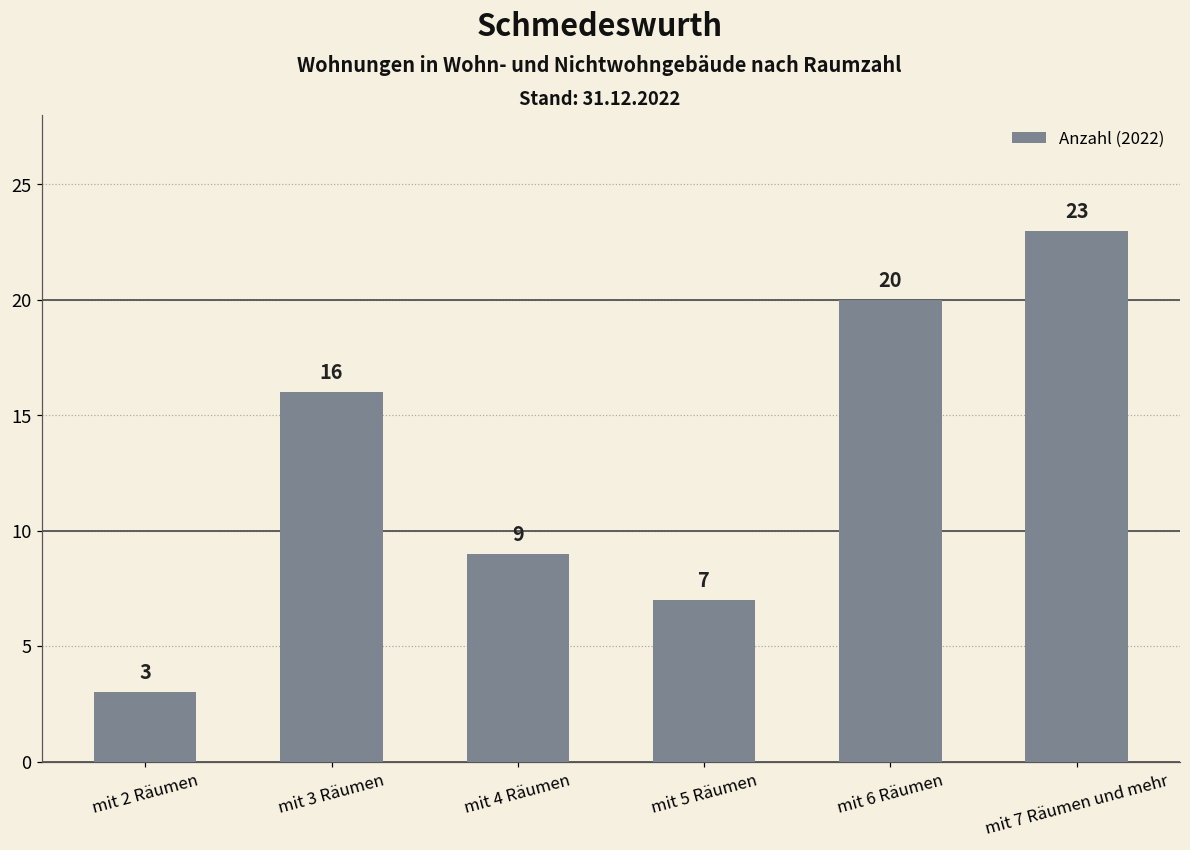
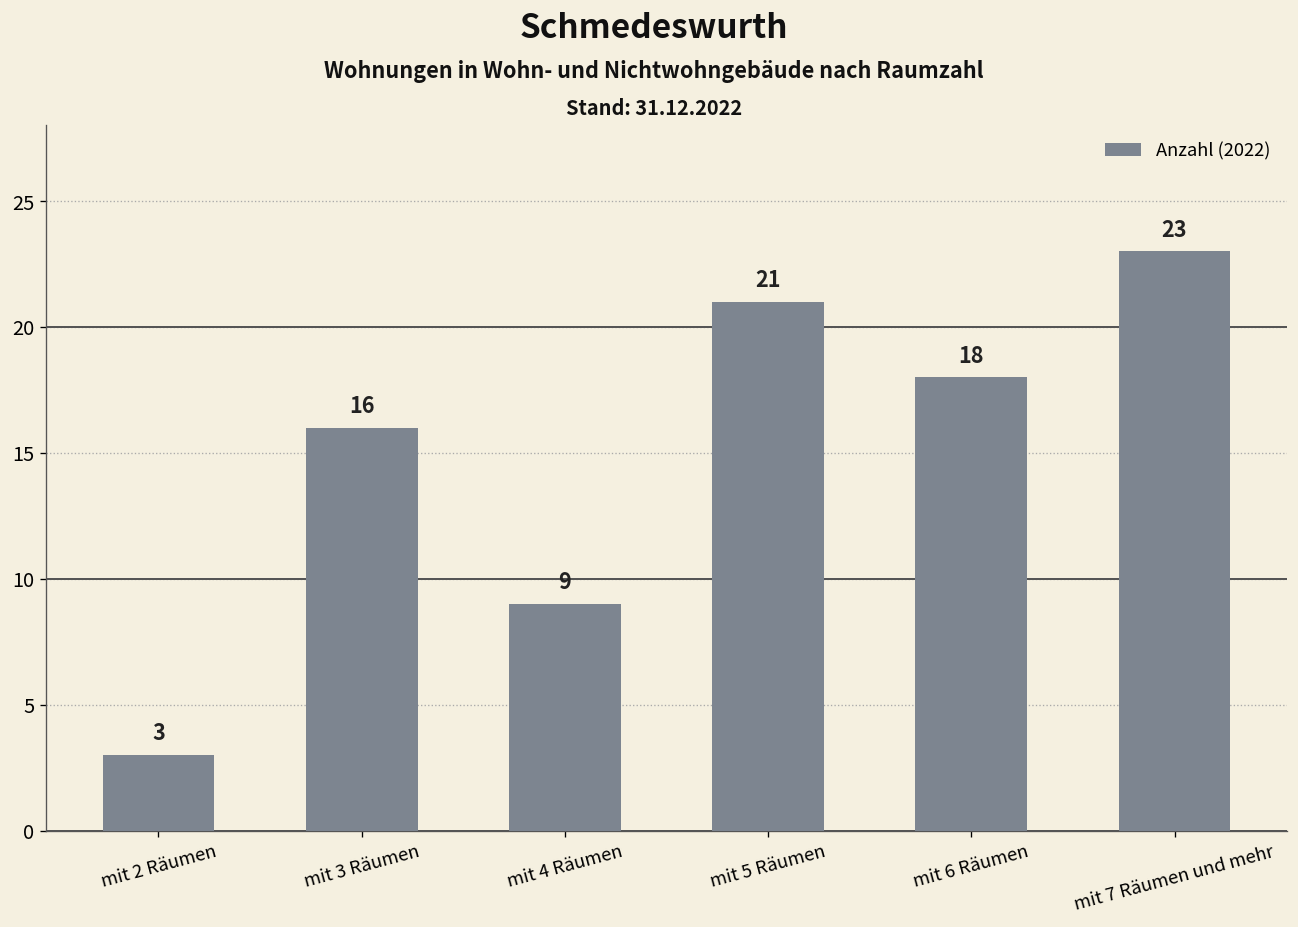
  {
    "mit 2 Räumen": 3,
    "mit 3 Räumen": 16,
    "mit 4 Räumen": 9,
-   "mit 5 Räumen": 7,
-   "mit 6 Räumen": 20,
+   "mit 5 Räumen": 21,
+   "mit 6 Räumen": 18,
    "mit 7 Räumen und mehr": 23
  }
